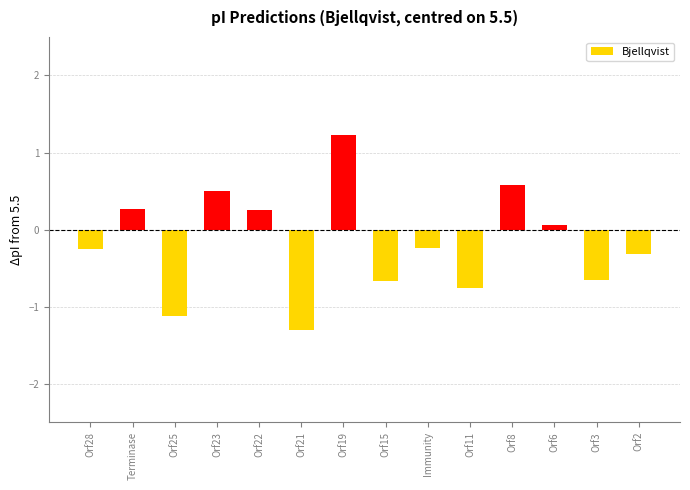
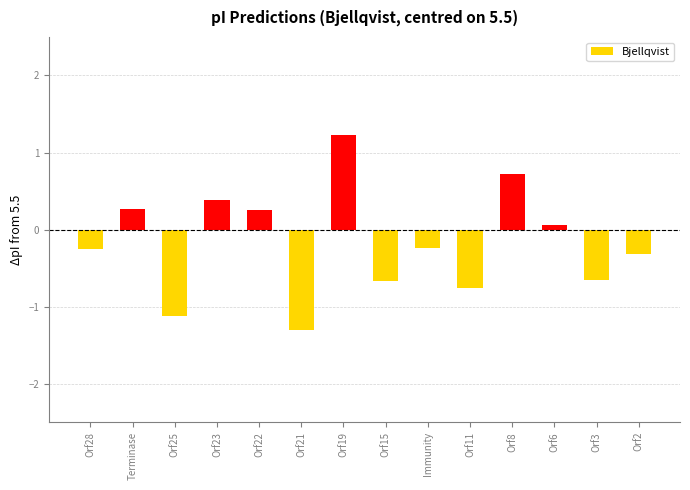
  {
    "Orf28": -0.3,
    "Terminase": 0.3,
    "Orf25": -1.1,
-   "Orf23": 0.5,
+   "Orf23": 0.4,
    "Orf22": 0.3,
    "Orf21": -1.3,
    "Orf19": 1.2,
    "Orf15": -0.7,
    "Immunity": -0.2,
    "Orf11": -0.8,
-   "Orf8": 0.6,
+   "Orf8": 0.7,
    "Orf6": 0.1,
    "Orf3": -0.6,
    "Orf2": -0.3
  }
